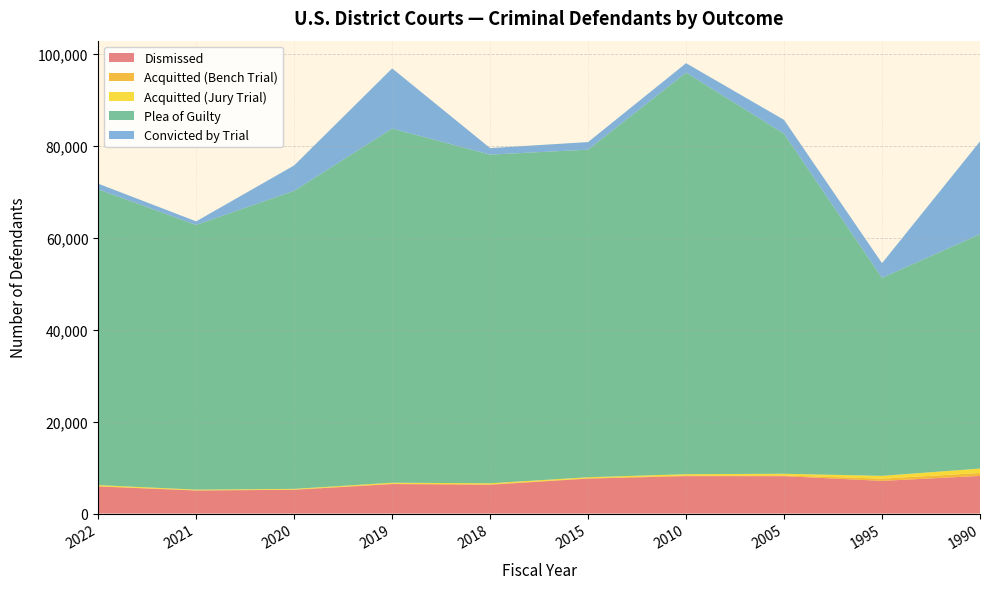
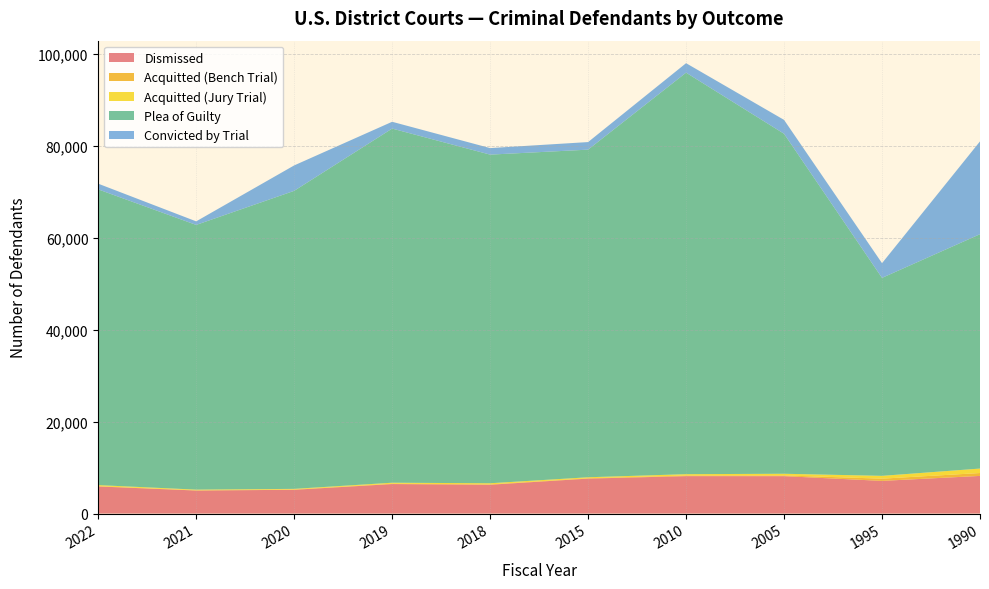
  {
    "Dismissed": {
      "1990": "8,000"
    },
    "Plea of Guilty": {
      "2022": "64,000",
      "2021": "58,000",
      "2020": "65,000",
      "2019": "77,000",
      "2018": "72,000",
      "2015": "71,000",
      "2010": "87,000",
      "2005": "74,000",
      "1995": "43,000",
      "1990": "51,000"
    },
    "Convicted by Trial": {
      "2022": "1,000",
      "2021": "1,000",
      "2020": "6,000",
-     "2019": "13,000",
+     "2019": "1,000",
      "2018": "1,000",
      "2015": "2,000",
      "2010": "2,000",
      "2005": "3,000",
      "1995": "3,000",
      "1990": "20,000"
    }
  }
